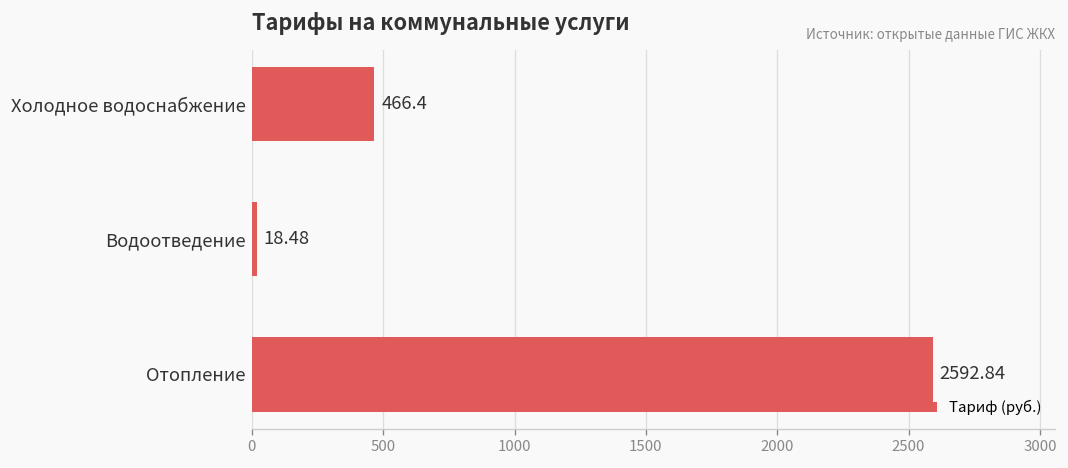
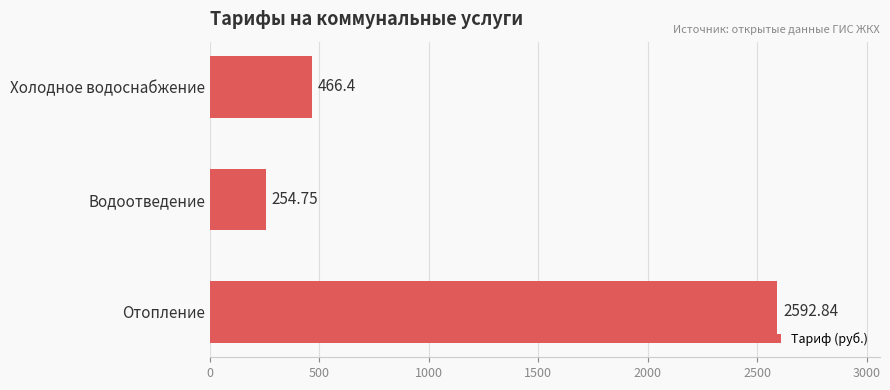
  {
    "Холодное водоснабжение": 466.4,
-   "Водоотведение": 18.48,
+   "Водоотведение": 254.75,
    "Отопление": 2592.84
  }
